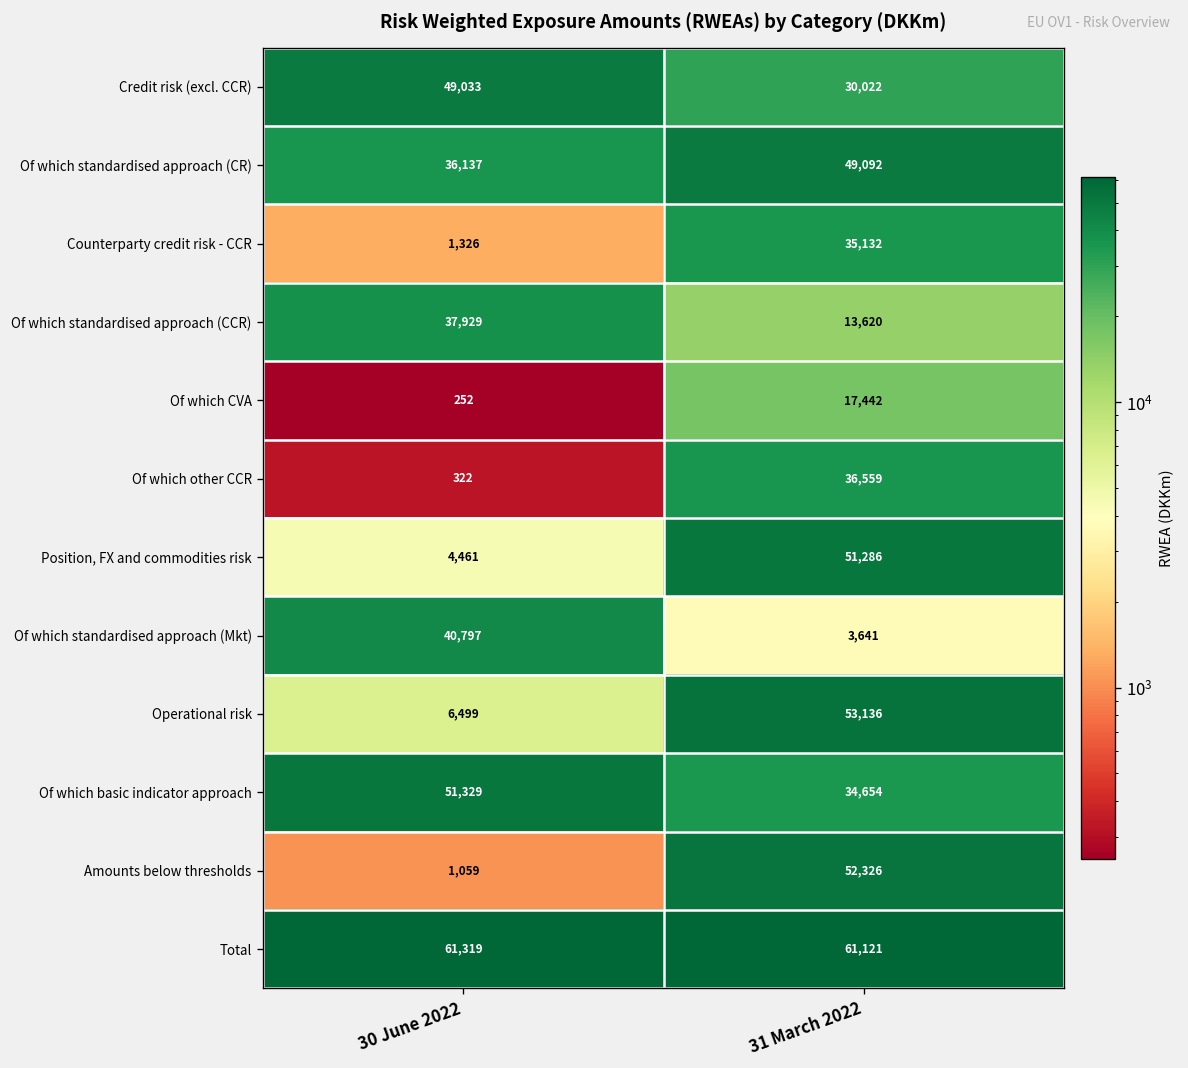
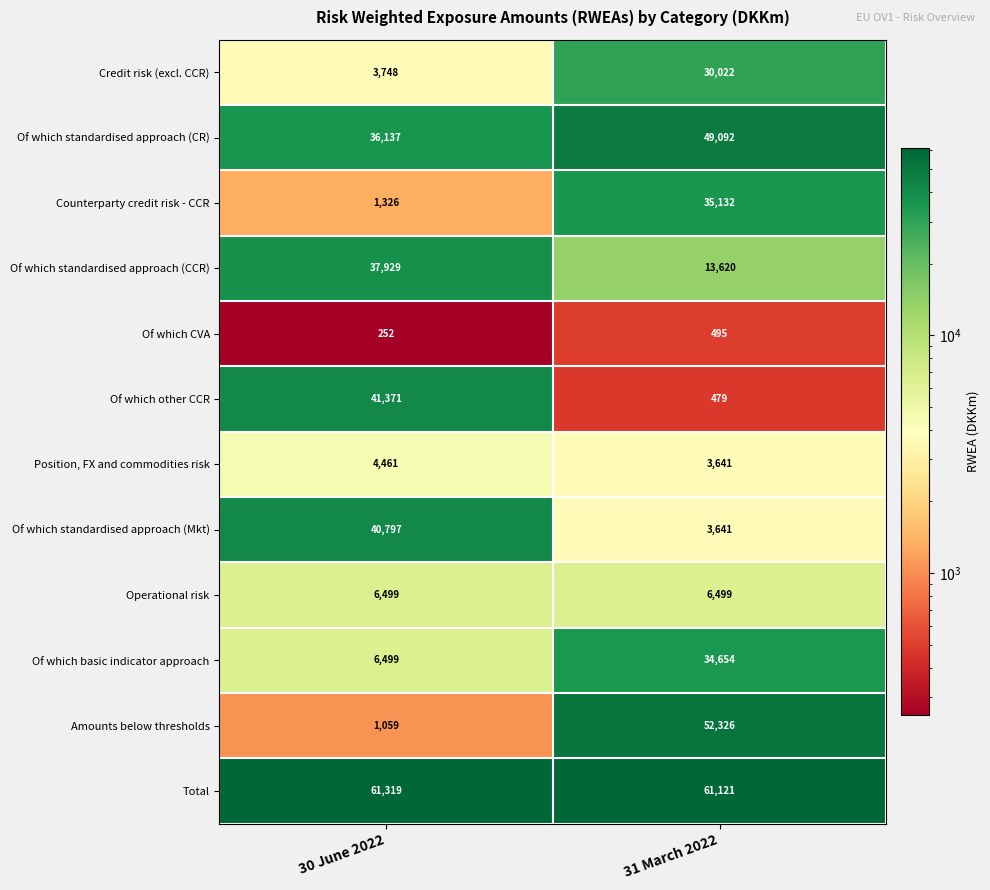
  {
    "Credit risk (excl. CCR)": {
-     "30 June 2022": "49,033",
+     "30 June 2022": "3,748",
      "31 March 2022": "30,022"
    },
    "Of which standardised approach (CR)": {
      "30 June 2022": "36,137",
      "31 March 2022": "49,092"
    },
    "Counterparty credit risk - CCR": {
      "30 June 2022": "1,326",
      "31 March 2022": "35,132"
    },
    "Of which standardised approach (CCR)": {
      "30 June 2022": "37,929",
      "31 March 2022": "13,620"
    },
    "Of which CVA": {
      "30 June 2022": "252",
-     "31 March 2022": "17,442"
+     "31 March 2022": "495"
    },
    "Of which other CCR": {
-     "30 June 2022": "322",
-     "31 March 2022": "36,559"
+     "30 June 2022": "41,371",
+     "31 March 2022": "479"
    },
    "Position, FX and commodities risk": {
      "30 June 2022": "4,461",
-     "31 March 2022": "51,286"
+     "31 March 2022": "3,641"
    },
    "Of which standardised approach (Mkt)": {
      "30 June 2022": "40,797",
      "31 March 2022": "3,641"
    },
    "Operational risk": {
      "30 June 2022": "6,499",
-     "31 March 2022": "53,136"
+     "31 March 2022": "6,499"
    },
    "Of which basic indicator approach": {
-     "30 June 2022": "51,329",
+     "30 June 2022": "6,499",
      "31 March 2022": "34,654"
    },
    "Amounts below thresholds": {
      "30 June 2022": "1,059",
      "31 March 2022": "52,326"
    },
    "Total": {
      "30 June 2022": "61,319",
      "31 March 2022": "61,121"
    }
  }
